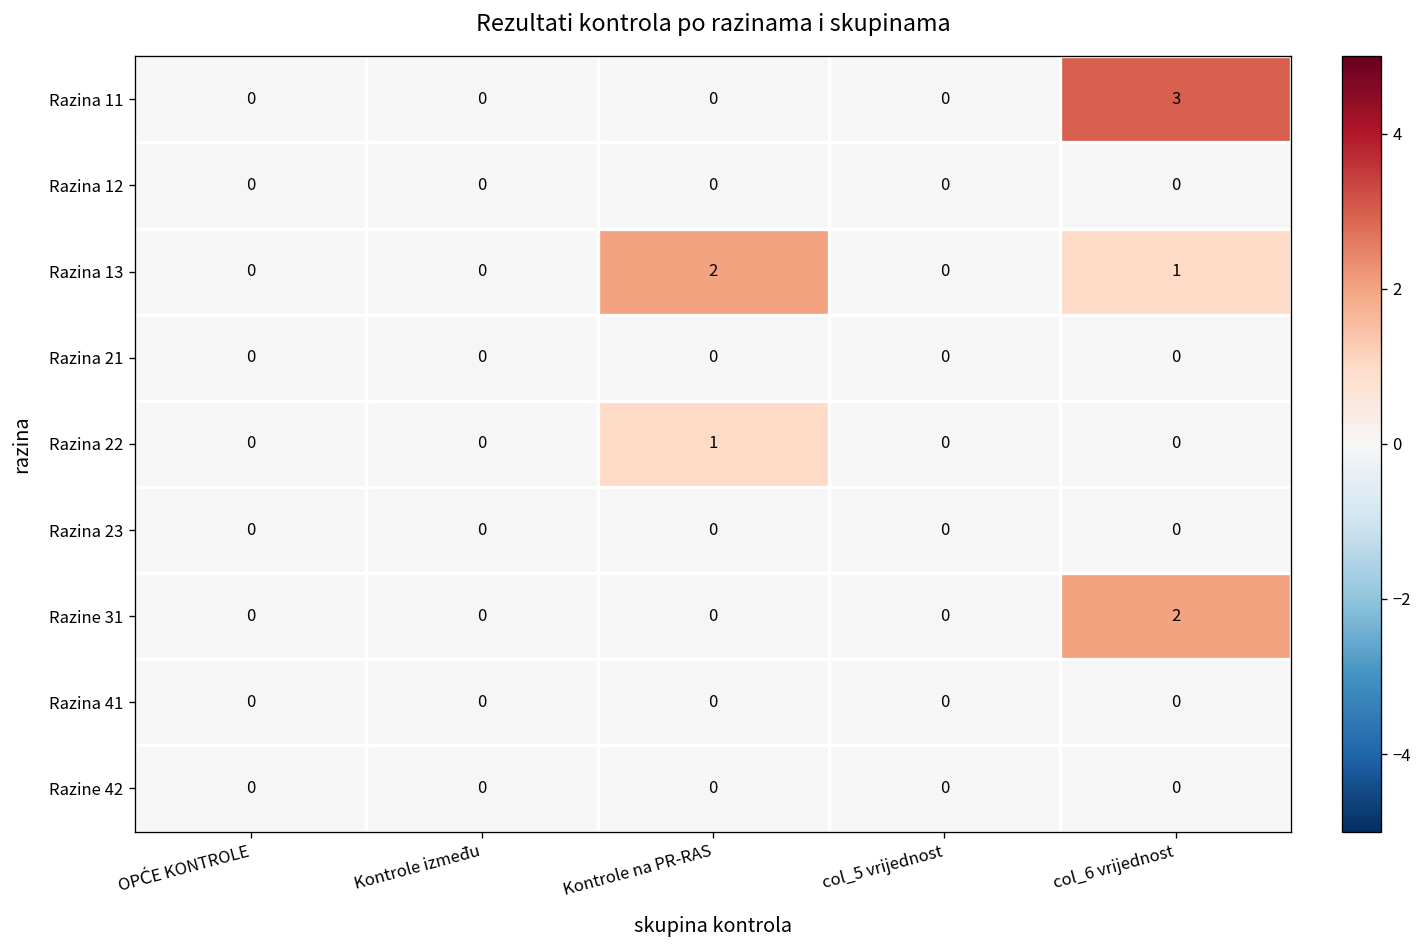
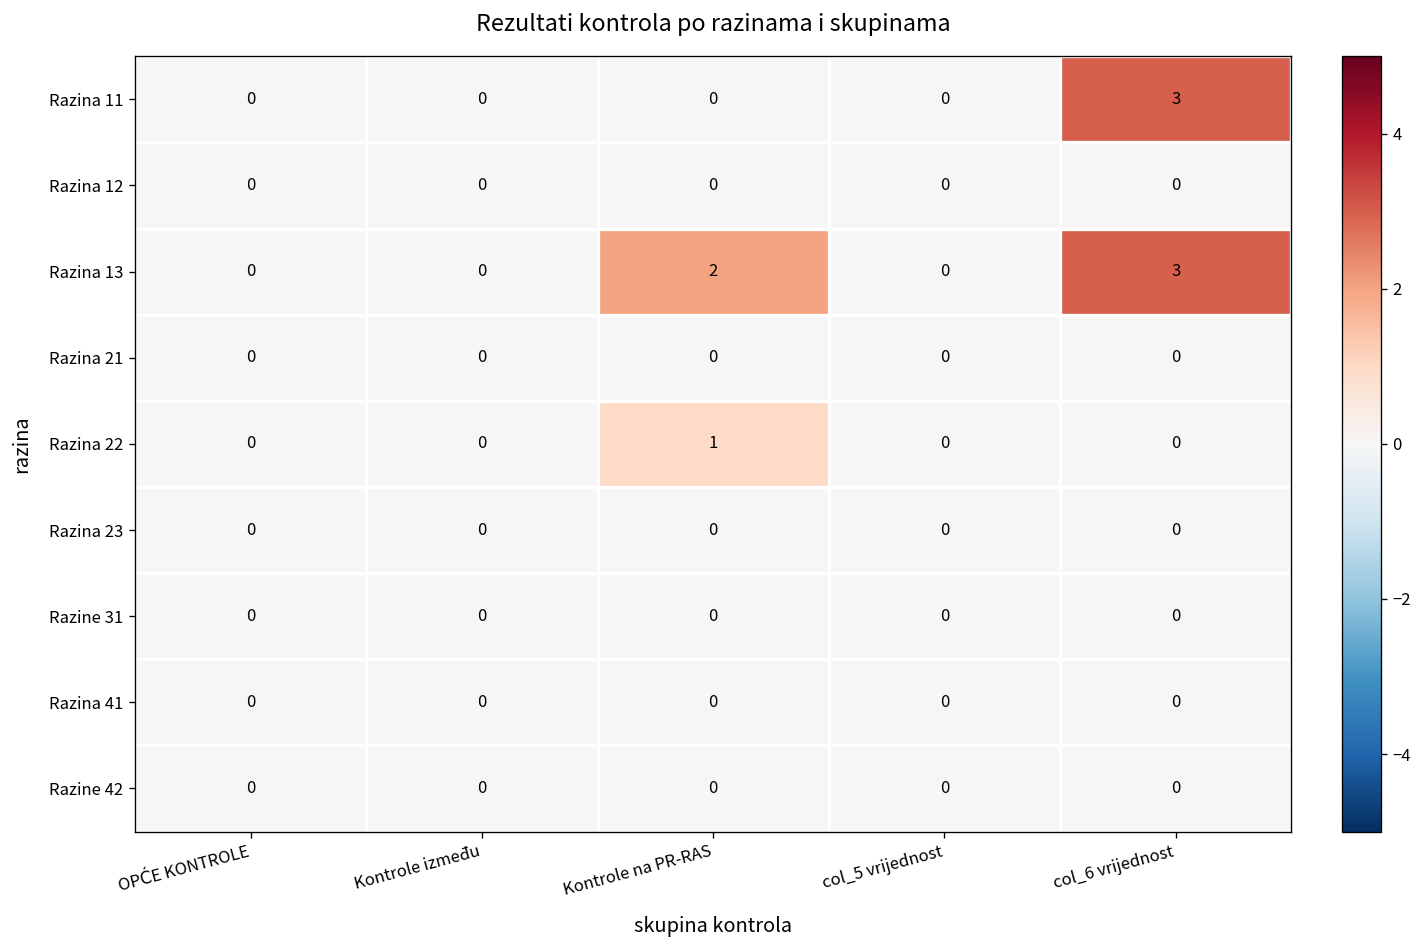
  {
    "Razina 11": {
      "OPĆE KONTROLE": 0,
      "Kontrole između": 0,
      "Kontrole na PR-RAS": 0,
      "col_5 vrijednost": 0,
      "col_6 vrijednost": 3
    },
    "Razina 12": {
      "OPĆE KONTROLE": 0,
      "Kontrole između": 0,
      "Kontrole na PR-RAS": 0,
      "col_5 vrijednost": 0,
      "col_6 vrijednost": 0
    },
    "Razina 13": {
      "OPĆE KONTROLE": 0,
      "Kontrole između": 0,
      "Kontrole na PR-RAS": 2,
      "col_5 vrijednost": 0,
-     "col_6 vrijednost": 1
+     "col_6 vrijednost": 3
    },
    "Razina 21": {
      "OPĆE KONTROLE": 0,
      "Kontrole između": 0,
      "Kontrole na PR-RAS": 0,
      "col_5 vrijednost": 0,
      "col_6 vrijednost": 0
    },
    "Razina 22": {
      "OPĆE KONTROLE": 0,
      "Kontrole između": 0,
      "Kontrole na PR-RAS": 1,
      "col_5 vrijednost": 0,
      "col_6 vrijednost": 0
    },
    "Razina 23": {
      "OPĆE KONTROLE": 0,
      "Kontrole između": 0,
      "Kontrole na PR-RAS": 0,
      "col_5 vrijednost": 0,
      "col_6 vrijednost": 0
    },
    "Razine 31": {
      "OPĆE KONTROLE": 0,
      "Kontrole između": 0,
      "Kontrole na PR-RAS": 0,
      "col_5 vrijednost": 0,
-     "col_6 vrijednost": 2
+     "col_6 vrijednost": 0
    },
    "Razina 41": {
      "OPĆE KONTROLE": 0,
      "Kontrole između": 0,
      "Kontrole na PR-RAS": 0,
      "col_5 vrijednost": 0,
      "col_6 vrijednost": 0
    },
    "Razine 42": {
      "OPĆE KONTROLE": 0,
      "Kontrole između": 0,
      "Kontrole na PR-RAS": 0,
      "col_5 vrijednost": 0,
      "col_6 vrijednost": 0
    }
  }
